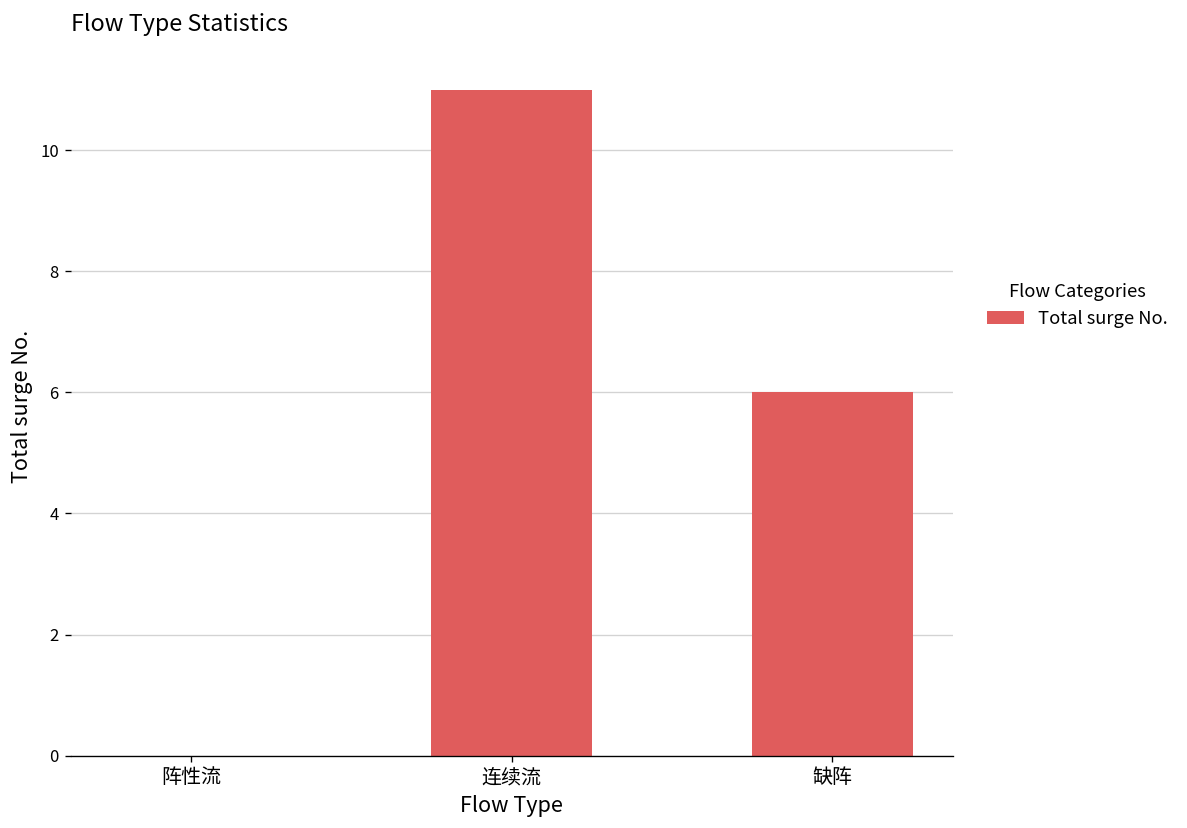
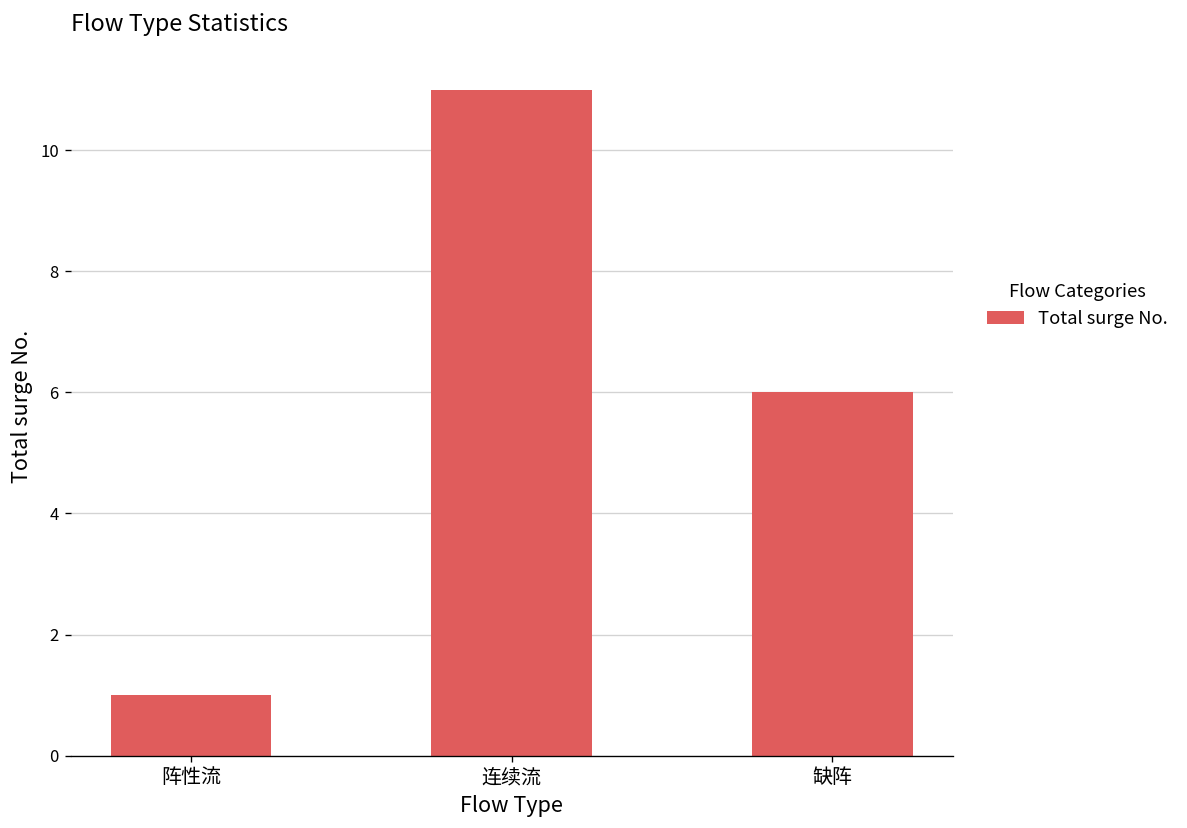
  {
-   "阵性流": 0,
+   "阵性流": 1,
    "连续流": 11,
    "缺阵": 6
  }
